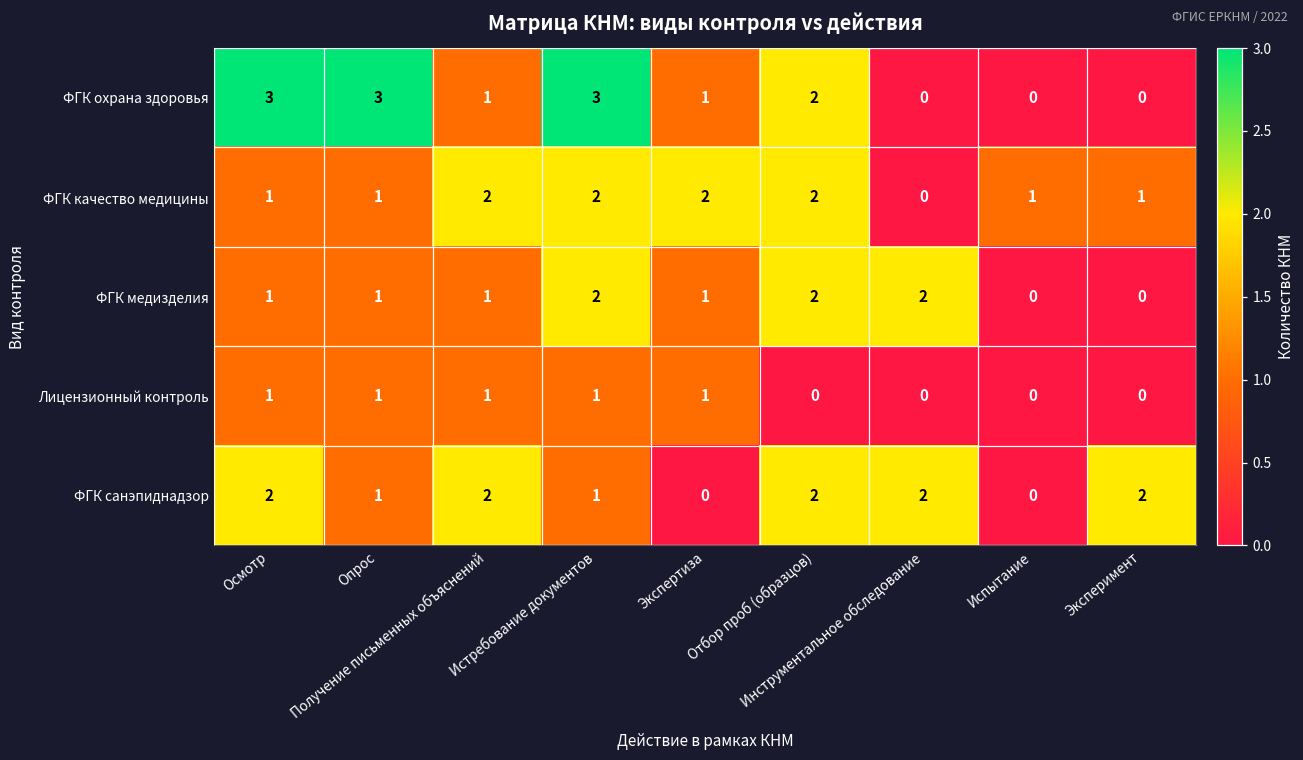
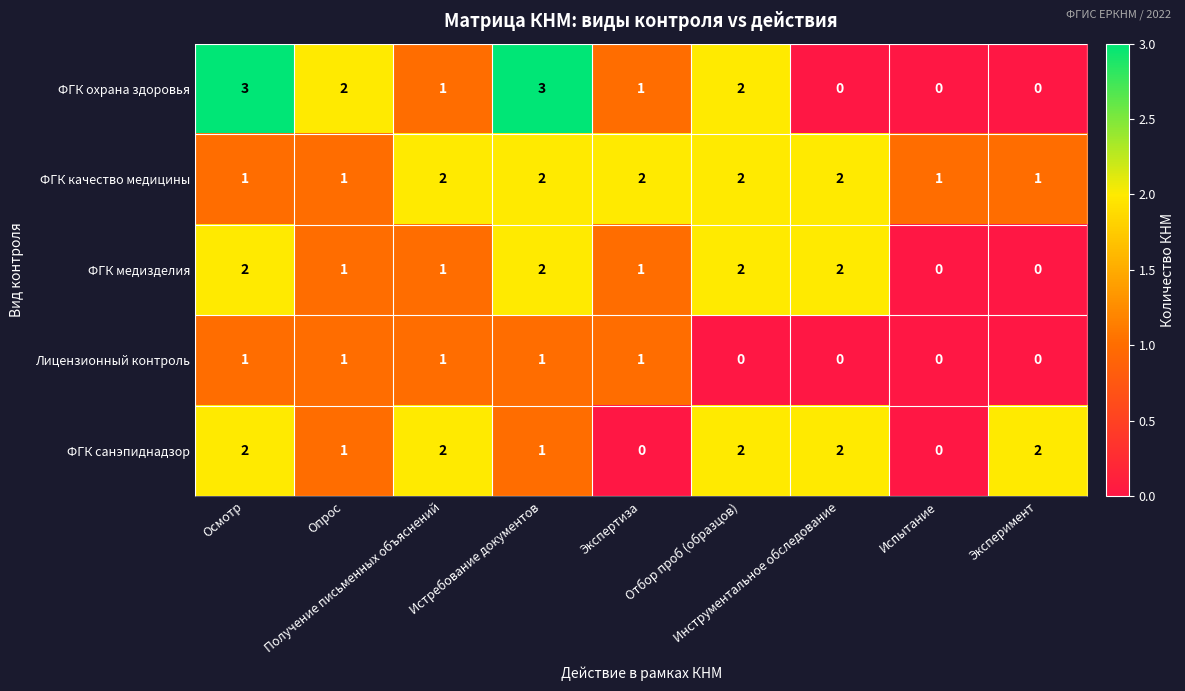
  {
    "ФГК охрана здоровья": {
      "Осмотр": 3,
-     "Опрос": 3,
+     "Опрос": 2,
      "Получение письменных объяснений": 1,
      "Истребование документов": 3,
      "Экспертиза": 1,
      "Отбор проб (образцов)": 2,
      "Инструментальное обследование": 0,
      "Испытание": 0,
      "Эксперимент": 0
    },
    "ФГК качество медицины": {
      "Осмотр": 1,
      "Опрос": 1,
      "Получение письменных объяснений": 2,
      "Истребование документов": 2,
      "Экспертиза": 2,
      "Отбор проб (образцов)": 2,
-     "Инструментальное обследование": 0,
+     "Инструментальное обследование": 2,
      "Испытание": 1,
      "Эксперимент": 1
    },
    "ФГК медизделия": {
-     "Осмотр": 1,
+     "Осмотр": 2,
      "Опрос": 1,
      "Получение письменных объяснений": 1,
      "Истребование документов": 2,
      "Экспертиза": 1,
      "Отбор проб (образцов)": 2,
      "Инструментальное обследование": 2,
      "Испытание": 0,
      "Эксперимент": 0
    },
    "Лицензионный контроль": {
      "Осмотр": 1,
      "Опрос": 1,
      "Получение письменных объяснений": 1,
      "Истребование документов": 1,
      "Экспертиза": 1,
      "Отбор проб (образцов)": 0,
      "Инструментальное обследование": 0,
      "Испытание": 0,
      "Эксперимент": 0
    },
    "ФГК санэпиднадзор": {
      "Осмотр": 2,
      "Опрос": 1,
      "Получение письменных объяснений": 2,
      "Истребование документов": 1,
      "Экспертиза": 0,
      "Отбор проб (образцов)": 2,
      "Инструментальное обследование": 2,
      "Испытание": 0,
      "Эксперимент": 2
    }
  }
